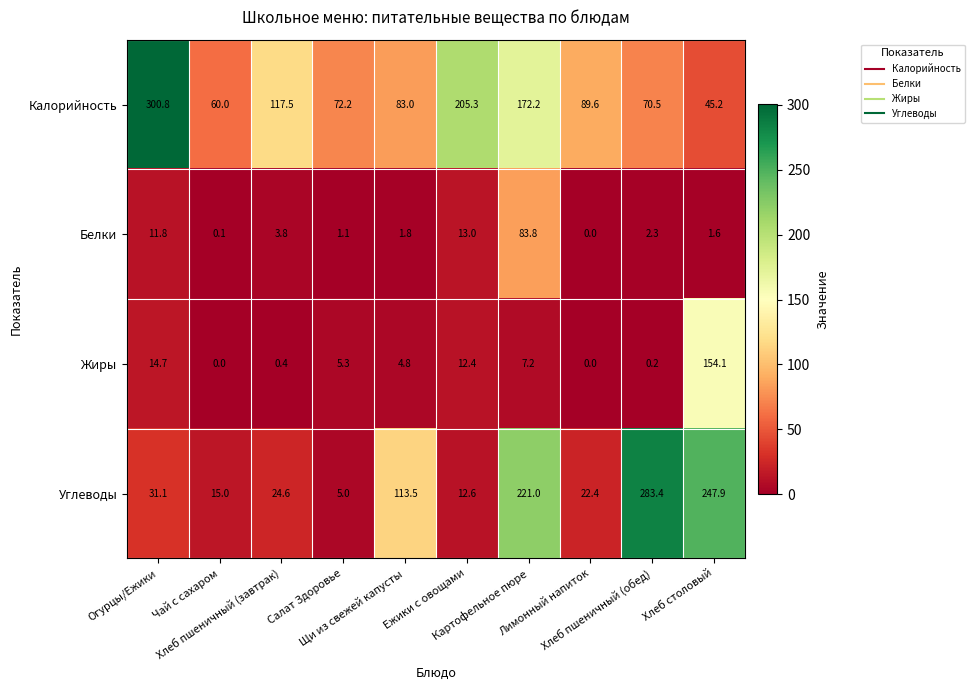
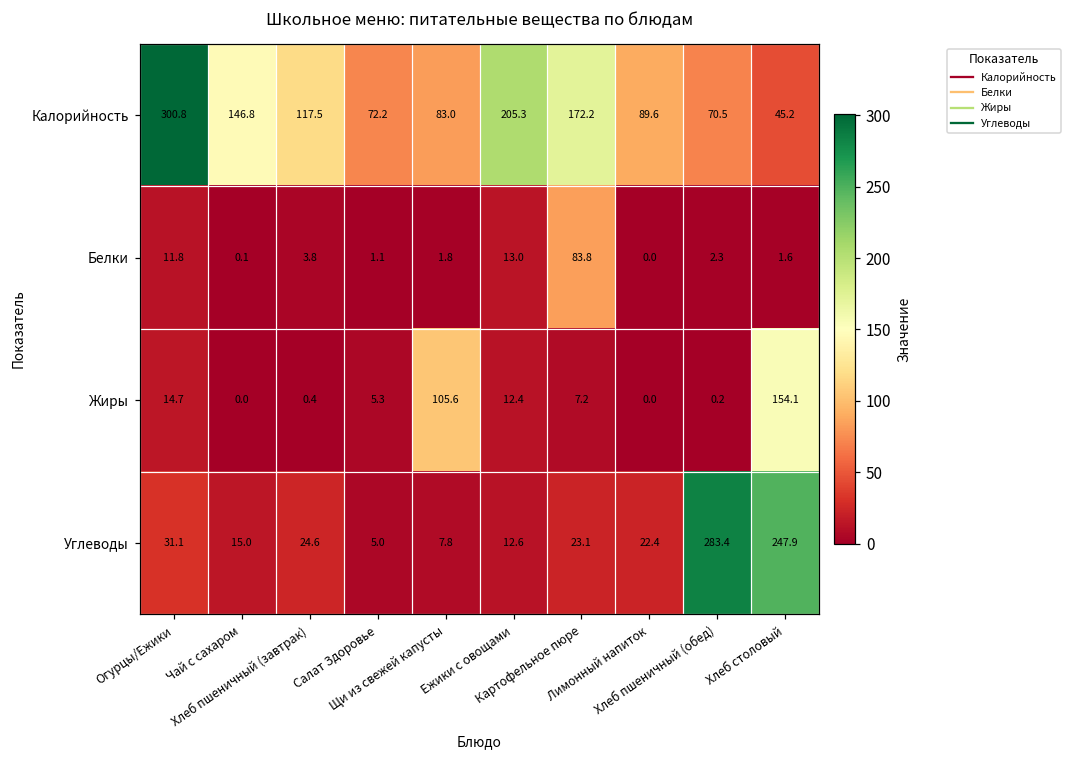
  {
    "Калорийность": {
      "Огурцы/Ежики": 300.8,
-     "Чай с сахаром": 60.0,
+     "Чай с сахаром": 146.8,
      "Хлеб пшеничный (завтрак)": 117.5,
      "Салат Здоровье": 72.2,
      "Щи из свежей капусты": 83.0,
      "Ежики с овощами": 205.3,
      "Картофельное пюре": 172.2,
      "Лимонный напиток": 89.6,
      "Хлеб пшеничный (обед)": 70.5,
      "Хлеб столовый": 45.2
    },
    "Белки": {
      "Огурцы/Ежики": 11.8,
      "Чай с сахаром": 0.1,
      "Хлеб пшеничный (завтрак)": 3.8,
      "Салат Здоровье": 1.1,
      "Щи из свежей капусты": 1.8,
      "Ежики с овощами": 13.0,
      "Картофельное пюре": 83.8,
      "Лимонный напиток": 0.0,
      "Хлеб пшеничный (обед)": 2.3,
      "Хлеб столовый": 1.6
    },
    "Жиры": {
      "Огурцы/Ежики": 14.7,
      "Чай с сахаром": 0.0,
      "Хлеб пшеничный (завтрак)": 0.4,
      "Салат Здоровье": 5.3,
-     "Щи из свежей капусты": 4.8,
+     "Щи из свежей капусты": 105.6,
      "Ежики с овощами": 12.4,
      "Картофельное пюре": 7.2,
      "Лимонный напиток": 0.0,
      "Хлеб пшеничный (обед)": 0.2,
      "Хлеб столовый": 154.1
    },
    "Углеводы": {
      "Огурцы/Ежики": 31.1,
      "Чай с сахаром": 15.0,
      "Хлеб пшеничный (завтрак)": 24.6,
      "Салат Здоровье": 5.0,
-     "Щи из свежей капусты": 113.5,
+     "Щи из свежей капусты": 7.8,
      "Ежики с овощами": 12.6,
-     "Картофельное пюре": 221.0,
+     "Картофельное пюре": 23.1,
      "Лимонный напиток": 22.4,
      "Хлеб пшеничный (обед)": 283.4,
      "Хлеб столовый": 247.9
    }
  }
